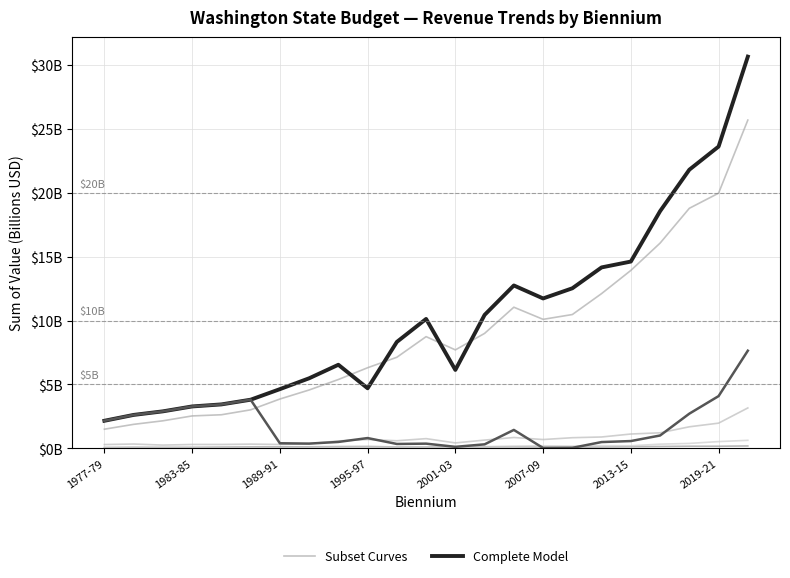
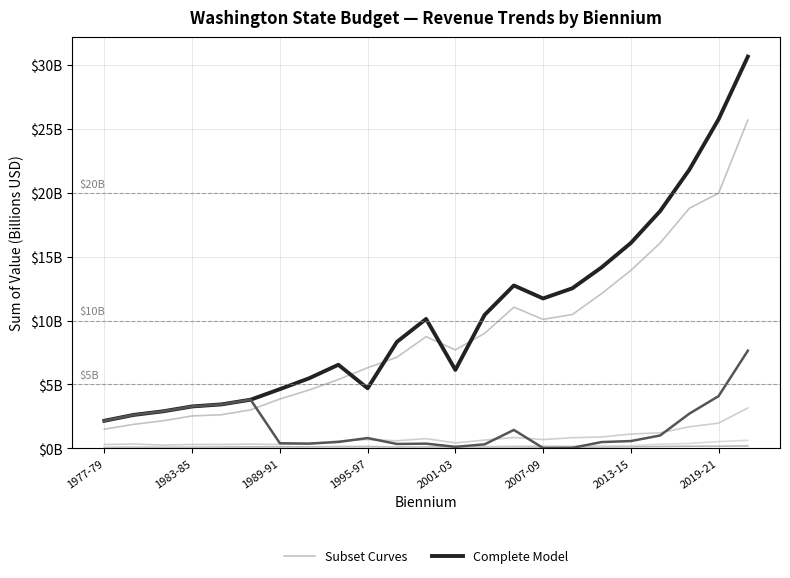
  {
    "Complete Model": {
      "1989-91": "$4600000000",
      "1995-97": "$4700000000",
      "2001-03": "$6100000000",
      "2007-09": "$11700000000",
-     "2013-15": "$14600000000",
-     "2019-21": "$23600000000"
+     "2013-15": "$16100000000",
+     "2019-21": "$25700000000"
    }
  }
